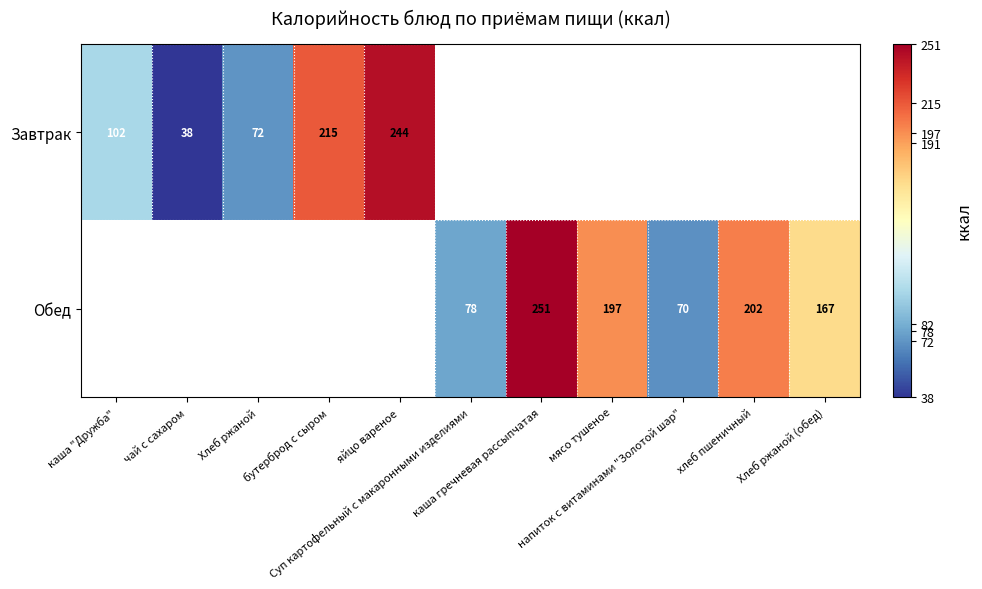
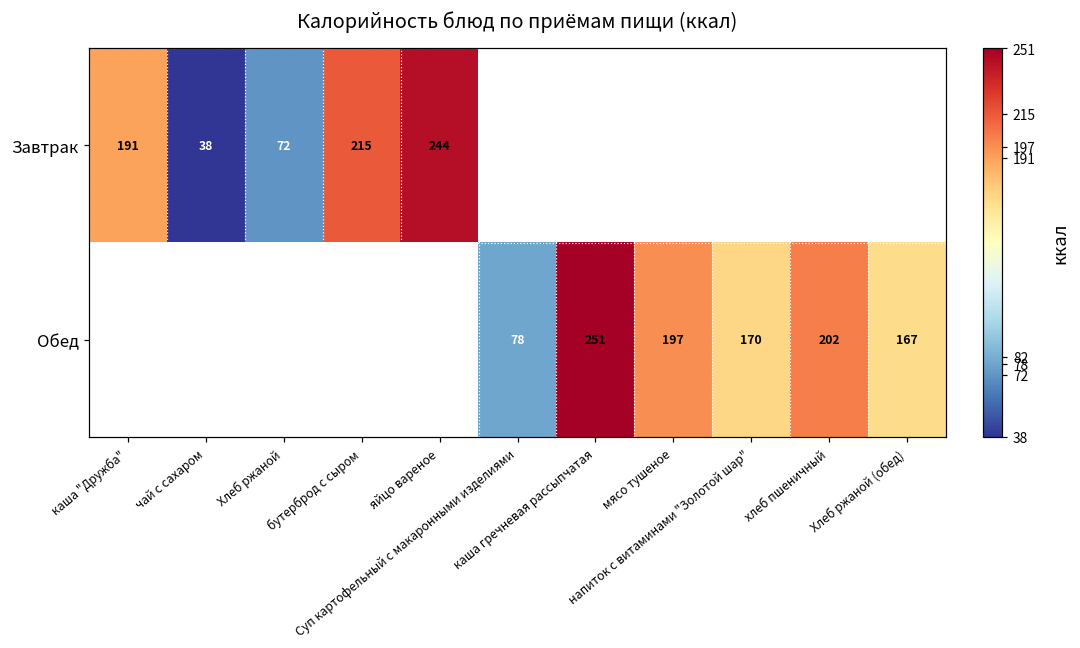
  {
    "Завтрак": {
-     "каша \"Дружба\"": 102,
+     "каша \"Дружба\"": 191,
      "чай с сахаром": 38,
      "Хлеб ржаной": 72,
      "бутерброд с сыром": 215,
      "яйцо вареное": 244
    },
    "Обед": {
      "Суп картофельный с макаронными изделиями": 78,
      "каша гречневая рассыпчатая": 251,
      "мясо тушеное": 197,
-     "напиток с витаминами \"Золотой шар\"": 70,
+     "напиток с витаминами \"Золотой шар\"": 170,
      "хлеб пшеничный": 202,
      "Хлеб ржаной (обед)": 167
    }
  }
